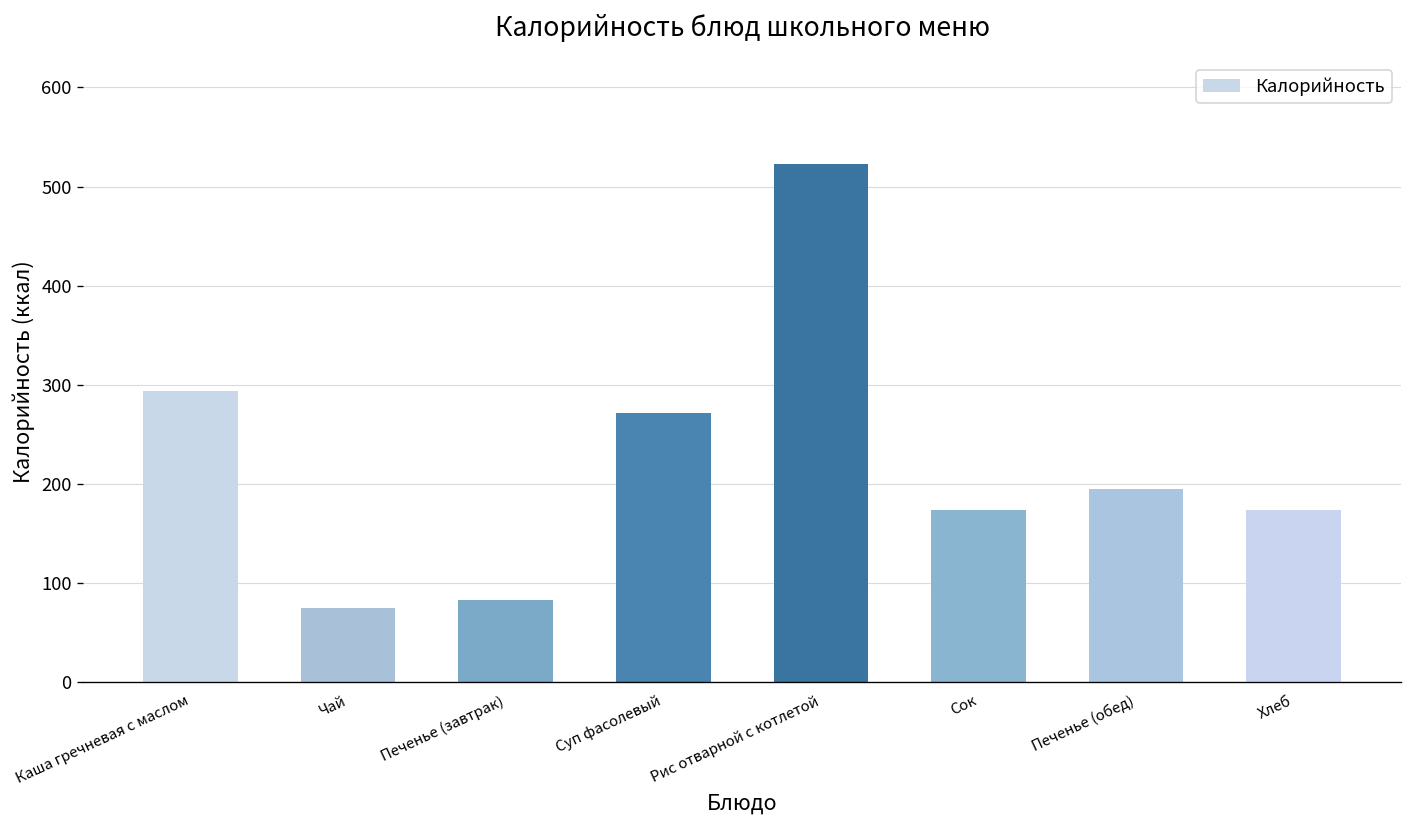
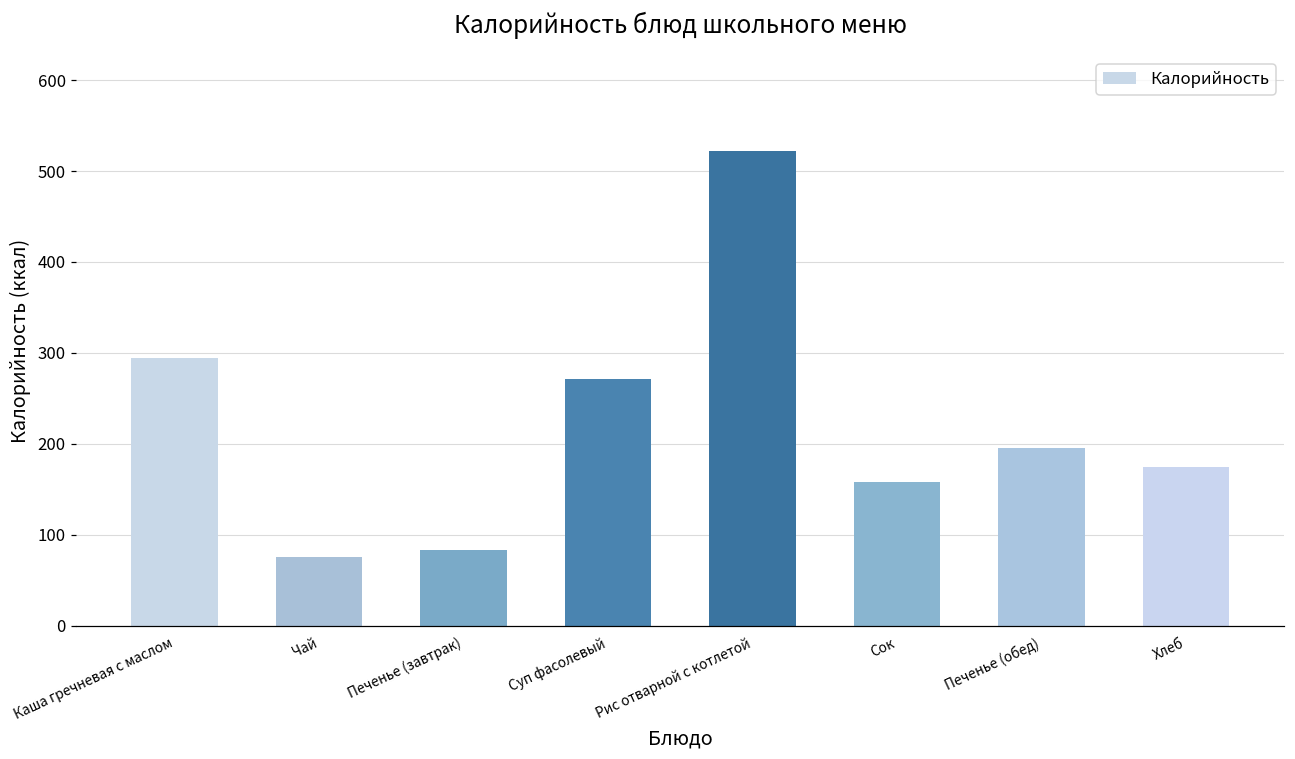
  {
    "Каша гречневая с маслом": 290,
    "Чай": 70,
    "Печенье (завтрак)": 80,
    "Суп фасолевый": 270,
    "Рис отварной с котлетой": 520,
-   "Сок": 170,
+   "Сок": 160,
    "Печенье (обед)": 200,
    "Хлеб": 170
  }
